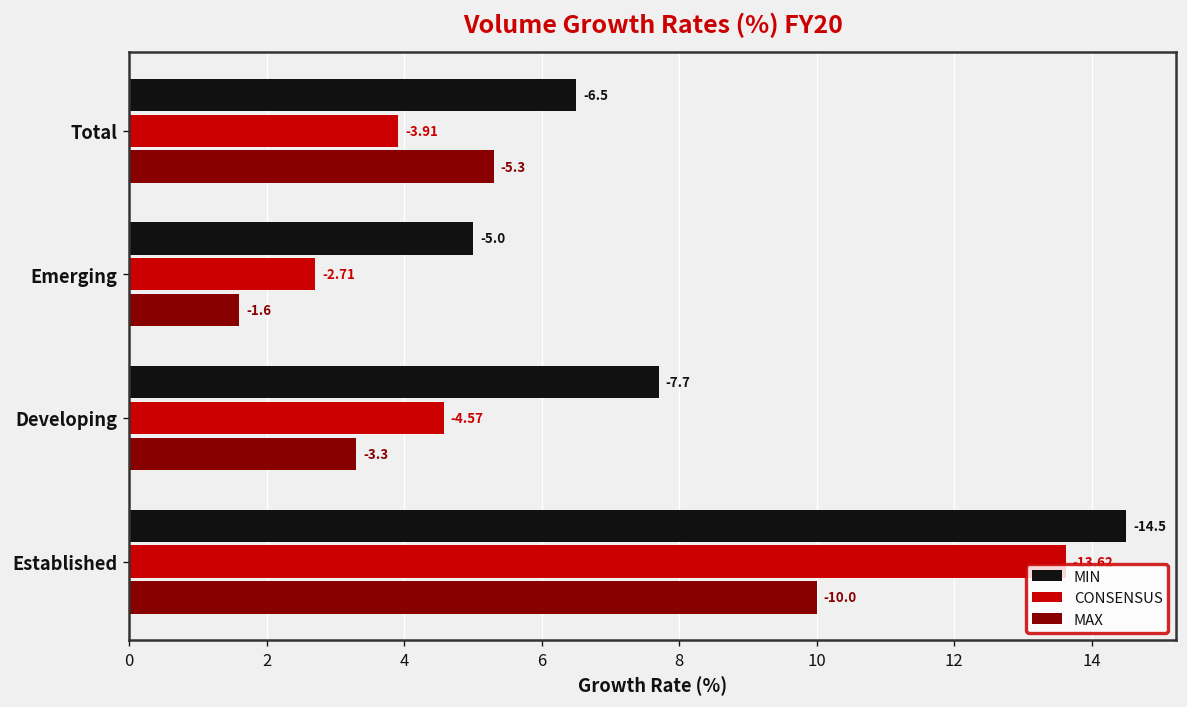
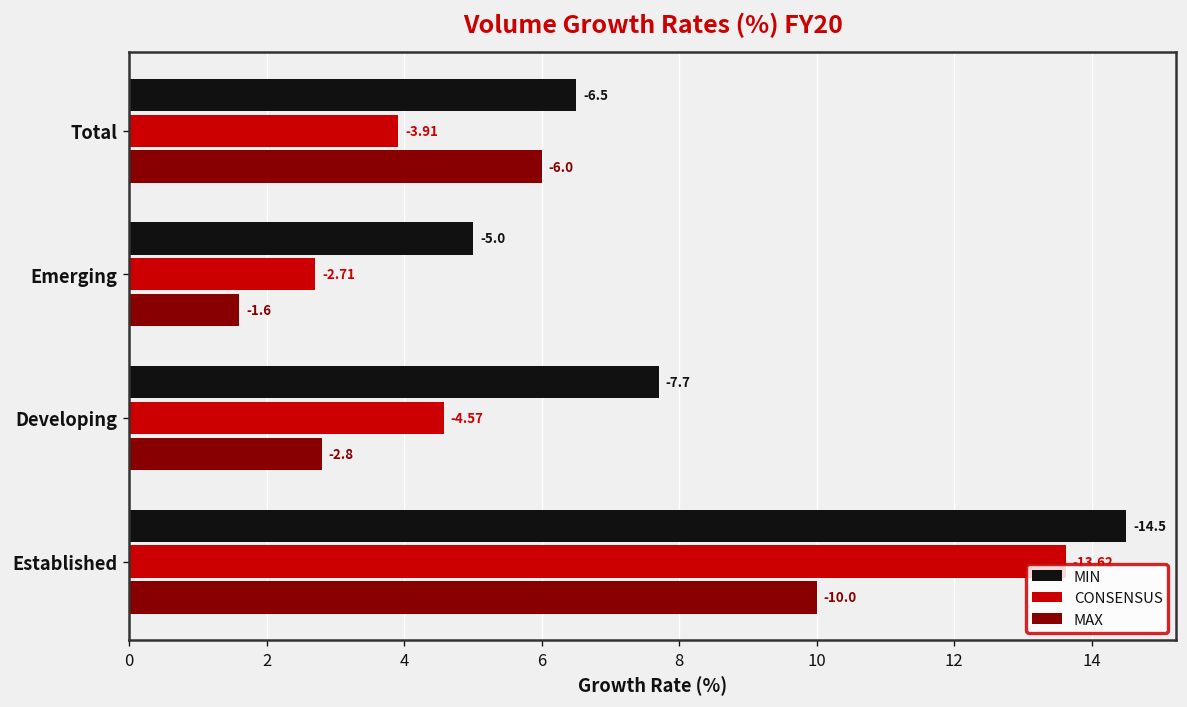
  {
    "MAX": {
-     "Total": -5.3,
-     "Developing": -3.3
+     "Total": -6.0,
+     "Developing": -2.8
    }
  }
